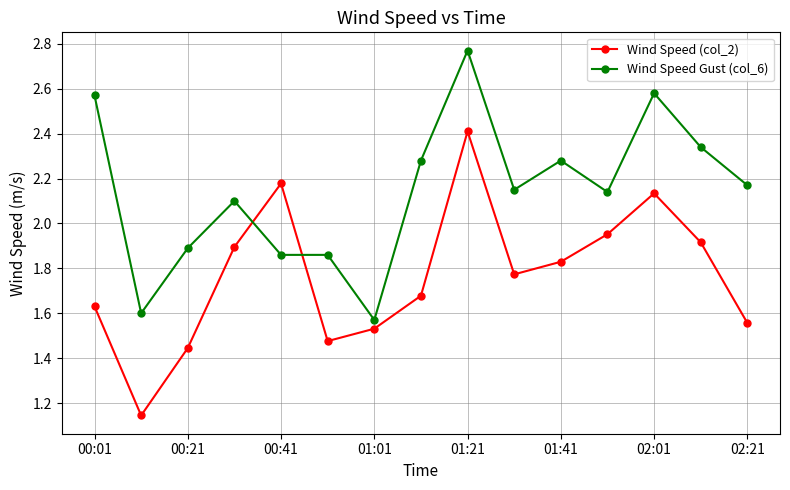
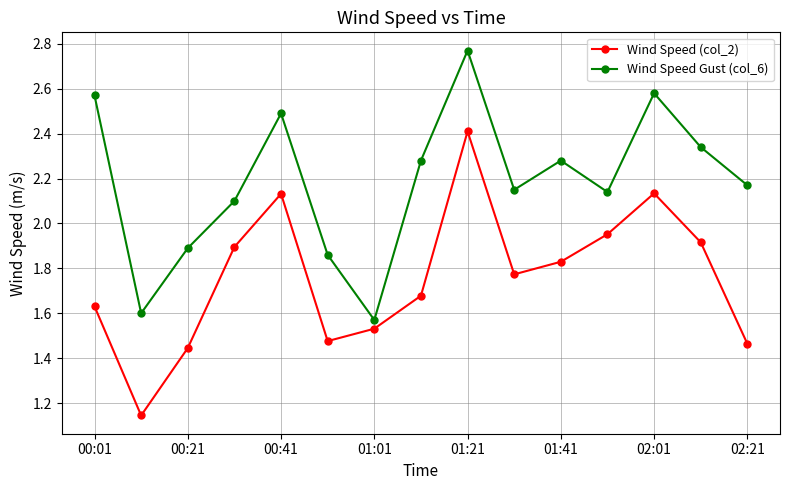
  {
    "Wind Speed (col_2)": {
      "00:01": 1.63,
      "00:21": 1.45,
-     "00:41": 2.18,
+     "00:41": 2.13,
      "01:01": 1.53,
      "01:21": 2.41,
      "01:41": 1.83,
      "02:01": 2.13,
-     "02:21": 1.56
+     "02:21": 1.46
    },
    "Wind Speed Gust (col_6)": {
      "00:01": 2.57,
      "00:21": 1.89,
-     "00:41": 1.86,
+     "00:41": 2.49,
      "01:01": 1.57,
      "01:21": 2.77,
      "01:41": 2.28,
      "02:01": 2.58,
      "02:21": 2.17
    }
  }
